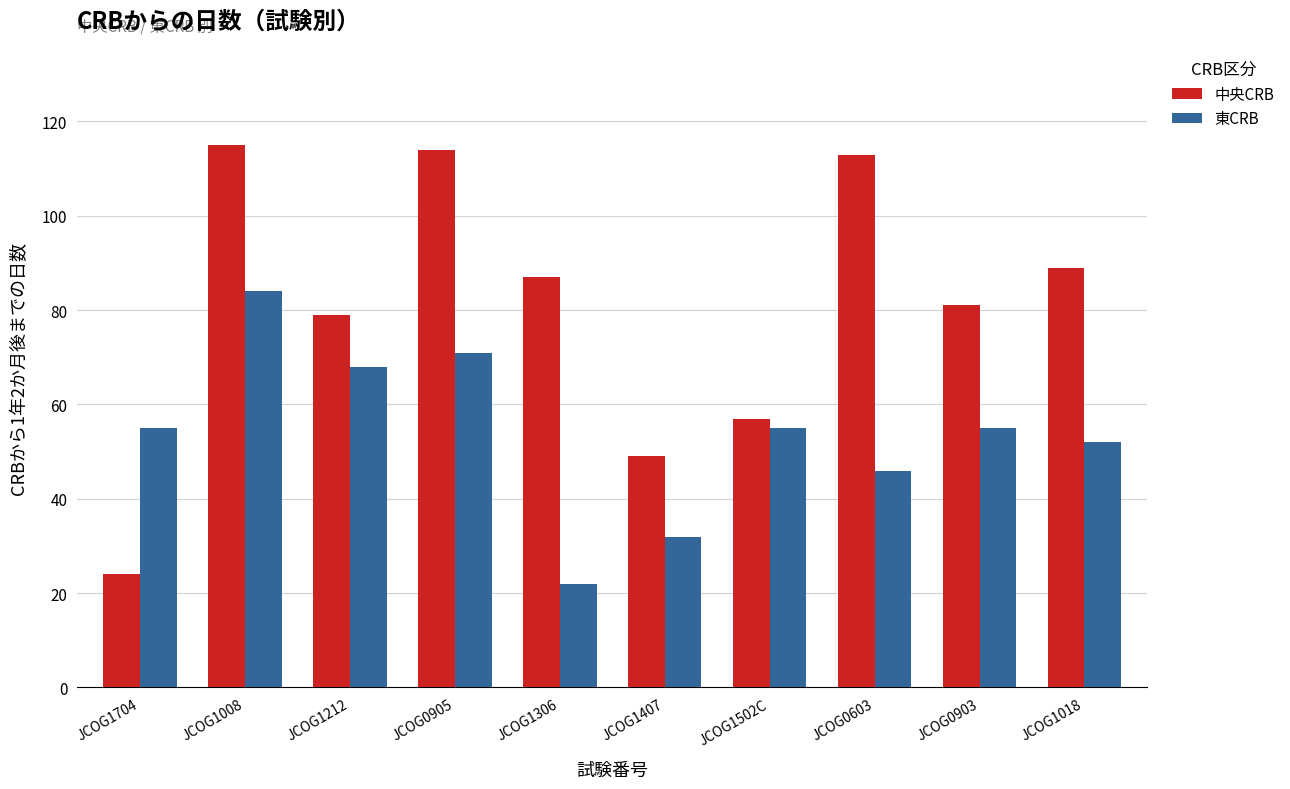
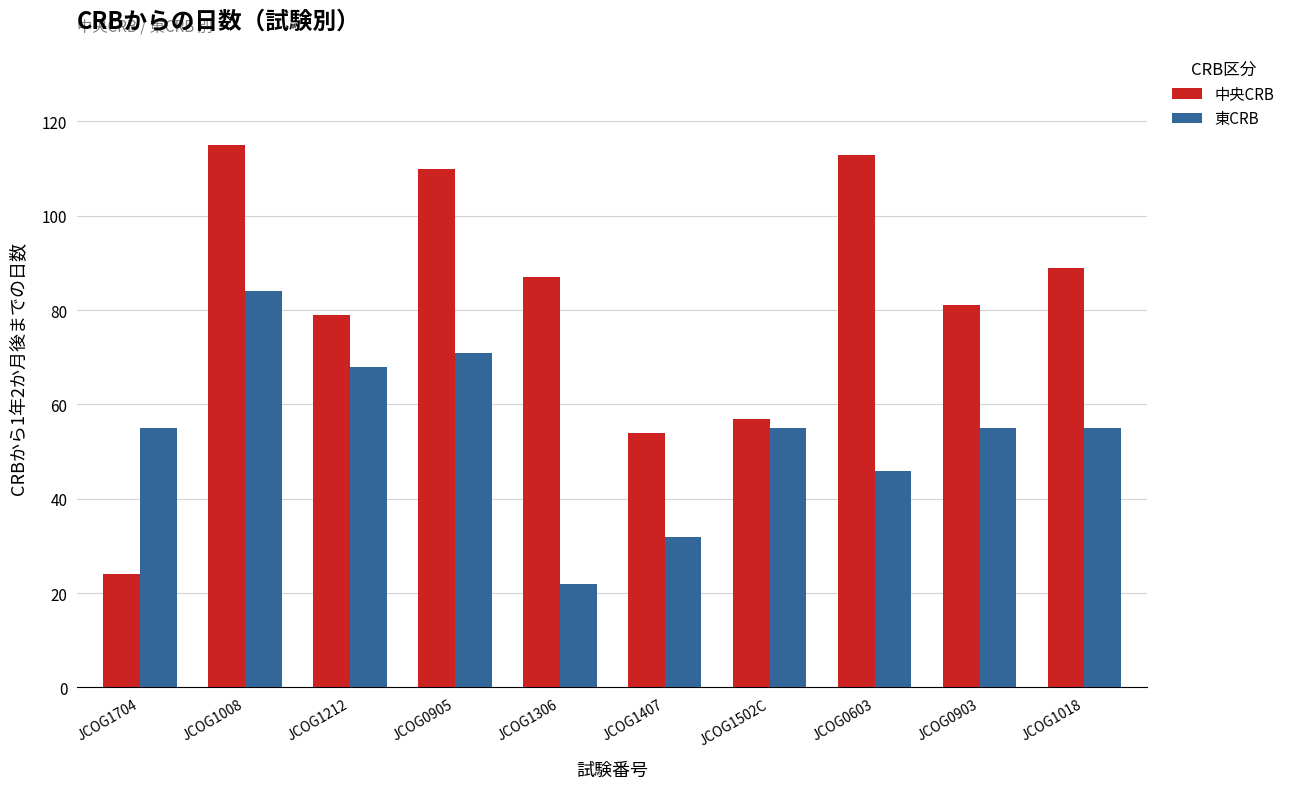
  {
    "中央CRB": {
      "JCOG1704": 24,
      "JCOG1008": 115,
      "JCOG1212": 79,
-     "JCOG0905": 114,
+     "JCOG0905": 110,
      "JCOG1306": 87,
-     "JCOG1407": 49,
+     "JCOG1407": 54,
      "JCOG1502C": 57,
      "JCOG0603": 113,
      "JCOG0903": 81,
      "JCOG1018": 89
    },
    "東CRB": {
      "JCOG1704": 55,
      "JCOG1008": 84,
      "JCOG1212": 68,
      "JCOG0905": 71,
      "JCOG1306": 22,
      "JCOG1407": 32,
      "JCOG1502C": 55,
      "JCOG0603": 46,
      "JCOG0903": 55,
-     "JCOG1018": 52
+     "JCOG1018": 55
    }
  }
